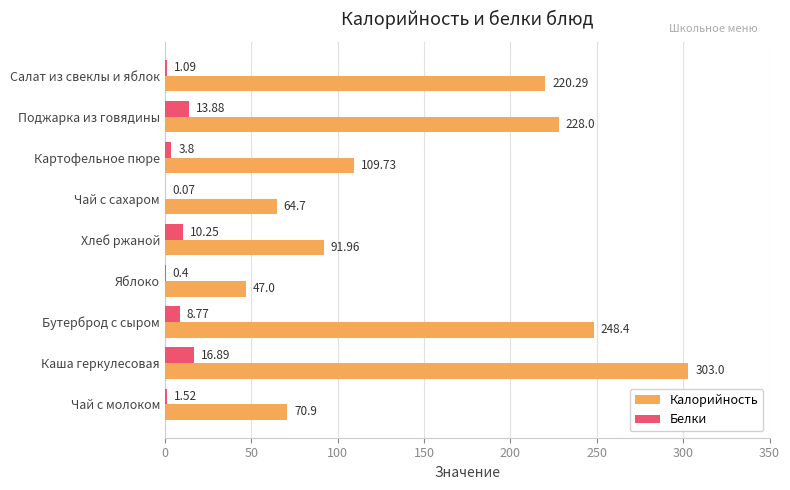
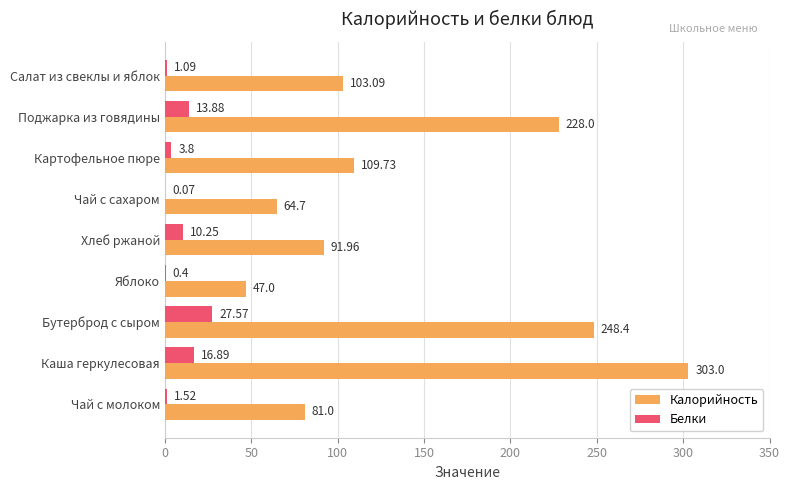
  {
    "Калорийность": {
-     "Салат из свеклы и яблок": 220.29,
+     "Салат из свеклы и яблок": 103.09,
      "Поджарка из говядины": 228.0,
      "Картофельное пюре": 109.73,
      "Чай с сахаром": 64.7,
      "Хлеб ржаной": 91.96,
      "Яблоко": 47.0,
      "Бутерброд с сыром": 248.4,
      "Каша геркулесовая": 303.0,
-     "Чай с молоком": 70.9
+     "Чай с молоком": 81.0
    },
    "Белки": {
      "Салат из свеклы и яблок": 1.09,
      "Поджарка из говядины": 13.88,
      "Картофельное пюре": 3.8,
      "Чай с сахаром": 0.07,
      "Хлеб ржаной": 10.25,
      "Яблоко": 0.4,
-     "Бутерброд с сыром": 8.77,
+     "Бутерброд с сыром": 27.57,
      "Каша геркулесовая": 16.89,
      "Чай с молоком": 1.52
    }
  }
